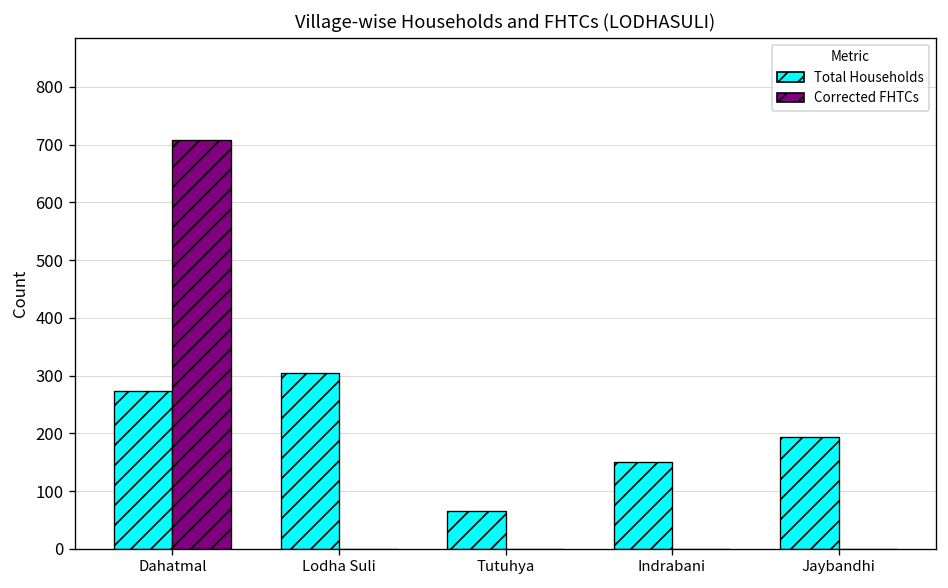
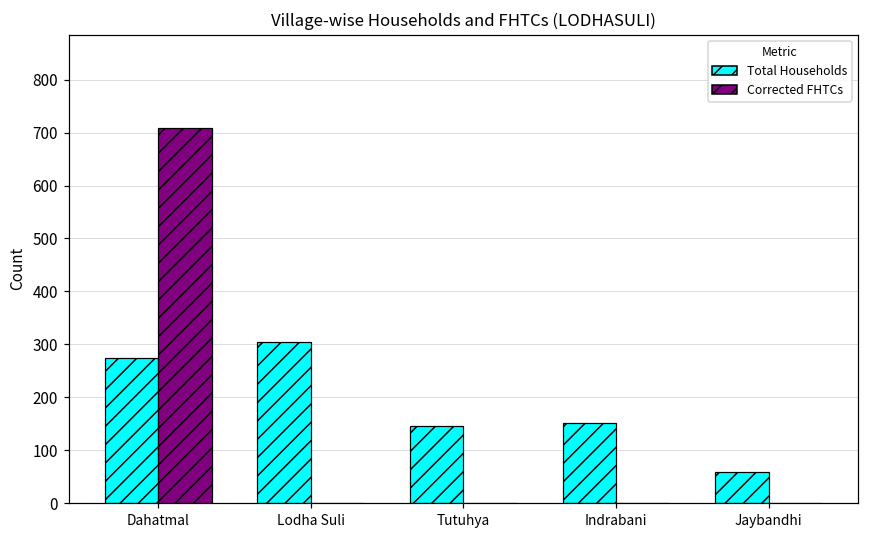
  {
    "Total Households": {
      "Dahatmal": 270,
      "Lodha Suli": 300,
-     "Tutuhya": 70,
+     "Tutuhya": 150,
      "Indrabani": 150,
-     "Jaybandhi": 190
+     "Jaybandhi": 60
    },
    "Corrected FHTCs": {
      "Dahatmal": 710,
      "Lodha Suli": 0,
      "Tutuhya": 0,
      "Indrabani": 0,
      "Jaybandhi": 0
    }
  }
